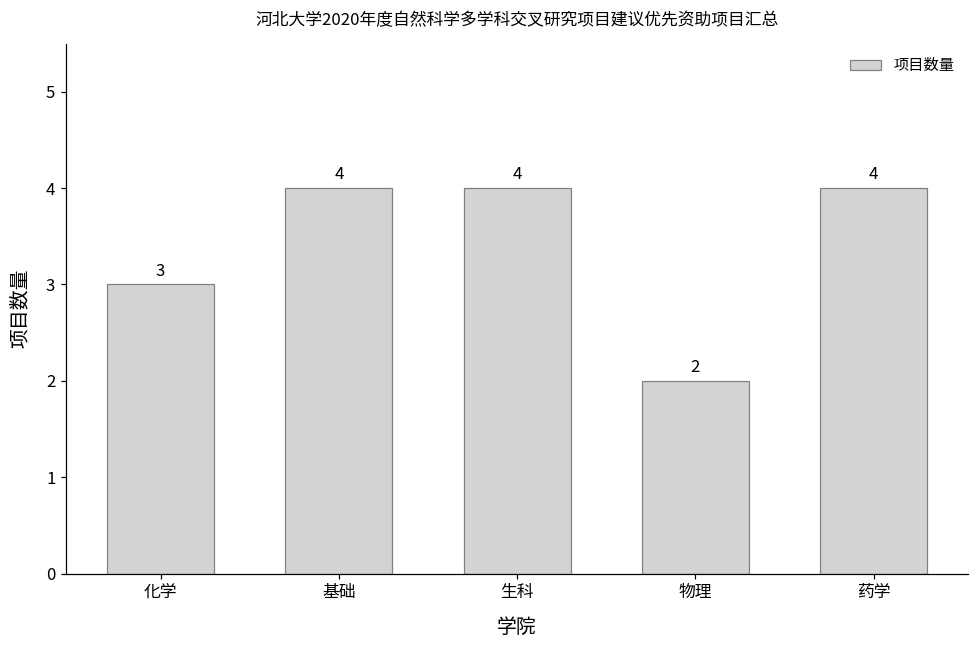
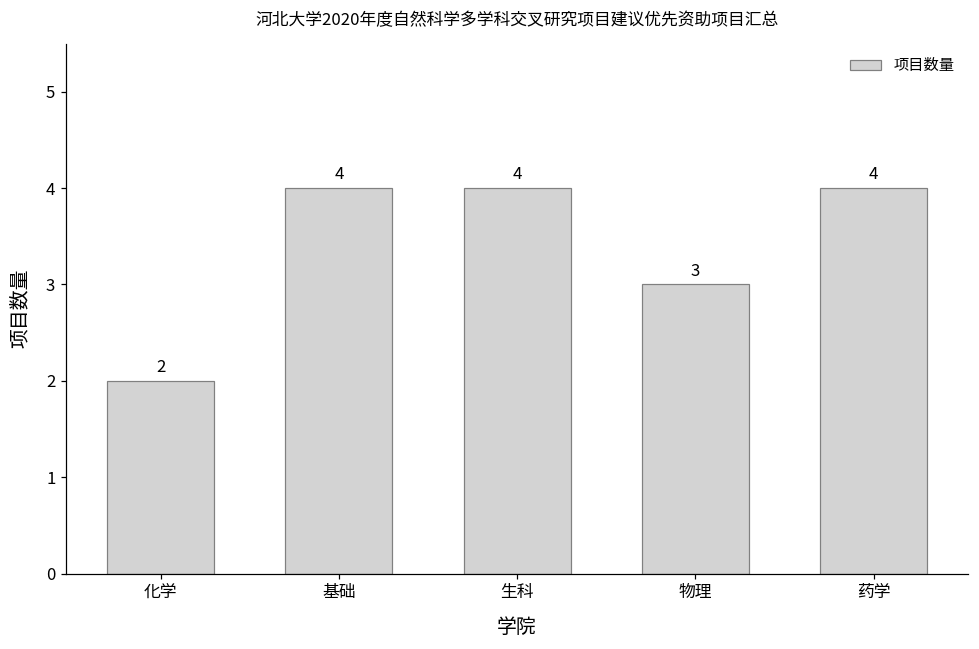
  {
-   "化学": 3,
+   "化学": 2,
    "基础": 4,
    "生科": 4,
-   "物理": 2,
+   "物理": 3,
    "药学": 4
  }
